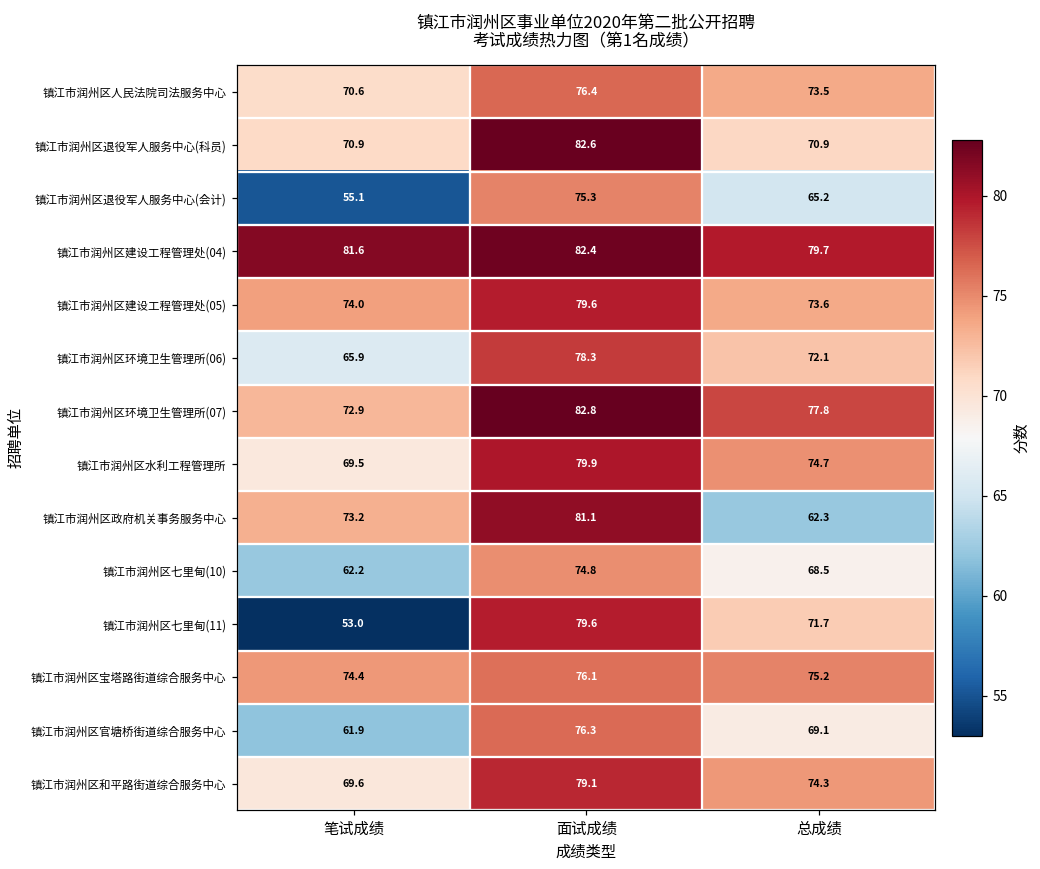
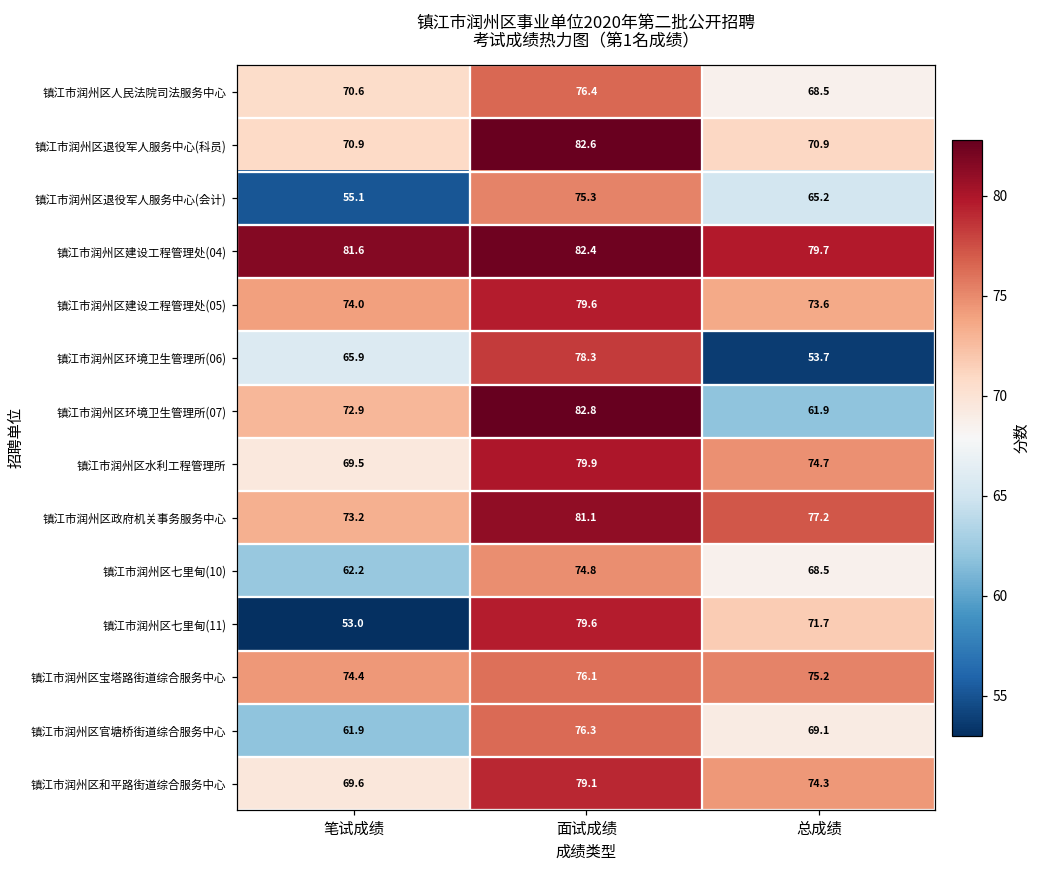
  {
    "镇江市润州区人民法院司法服务中心": {
      "笔试成绩": 70.6,
      "面试成绩": 76.4,
-     "总成绩": 73.5
+     "总成绩": 68.5
    },
    "镇江市润州区退役军人服务中心(科员)": {
      "笔试成绩": 70.9,
      "面试成绩": 82.6,
      "总成绩": 70.9
    },
    "镇江市润州区退役军人服务中心(会计)": {
      "笔试成绩": 55.1,
      "面试成绩": 75.3,
      "总成绩": 65.2
    },
    "镇江市润州区建设工程管理处(04)": {
      "笔试成绩": 81.6,
      "面试成绩": 82.4,
      "总成绩": 79.7
    },
    "镇江市润州区建设工程管理处(05)": {
      "笔试成绩": 74.0,
      "面试成绩": 79.6,
      "总成绩": 73.6
    },
    "镇江市润州区环境卫生管理所(06)": {
      "笔试成绩": 65.9,
      "面试成绩": 78.3,
-     "总成绩": 72.1
+     "总成绩": 53.7
    },
    "镇江市润州区环境卫生管理所(07)": {
      "笔试成绩": 72.9,
      "面试成绩": 82.8,
-     "总成绩": 77.8
+     "总成绩": 61.9
    },
    "镇江市润州区水利工程管理所": {
      "笔试成绩": 69.5,
      "面试成绩": 79.9,
      "总成绩": 74.7
    },
    "镇江市润州区政府机关事务服务中心": {
      "笔试成绩": 73.2,
      "面试成绩": 81.1,
-     "总成绩": 62.3
+     "总成绩": 77.2
    },
    "镇江市润州区七里甸(10)": {
      "笔试成绩": 62.2,
      "面试成绩": 74.8,
      "总成绩": 68.5
    },
    "镇江市润州区七里甸(11)": {
      "笔试成绩": 53.0,
      "面试成绩": 79.6,
      "总成绩": 71.7
    },
    "镇江市润州区宝塔路街道综合服务中心": {
      "笔试成绩": 74.4,
      "面试成绩": 76.1,
      "总成绩": 75.2
    },
    "镇江市润州区官塘桥街道综合服务中心": {
      "笔试成绩": 61.9,
      "面试成绩": 76.3,
      "总成绩": 69.1
    },
    "镇江市润州区和平路街道综合服务中心": {
      "笔试成绩": 69.6,
      "面试成绩": 79.1,
      "总成绩": 74.3
    }
  }
